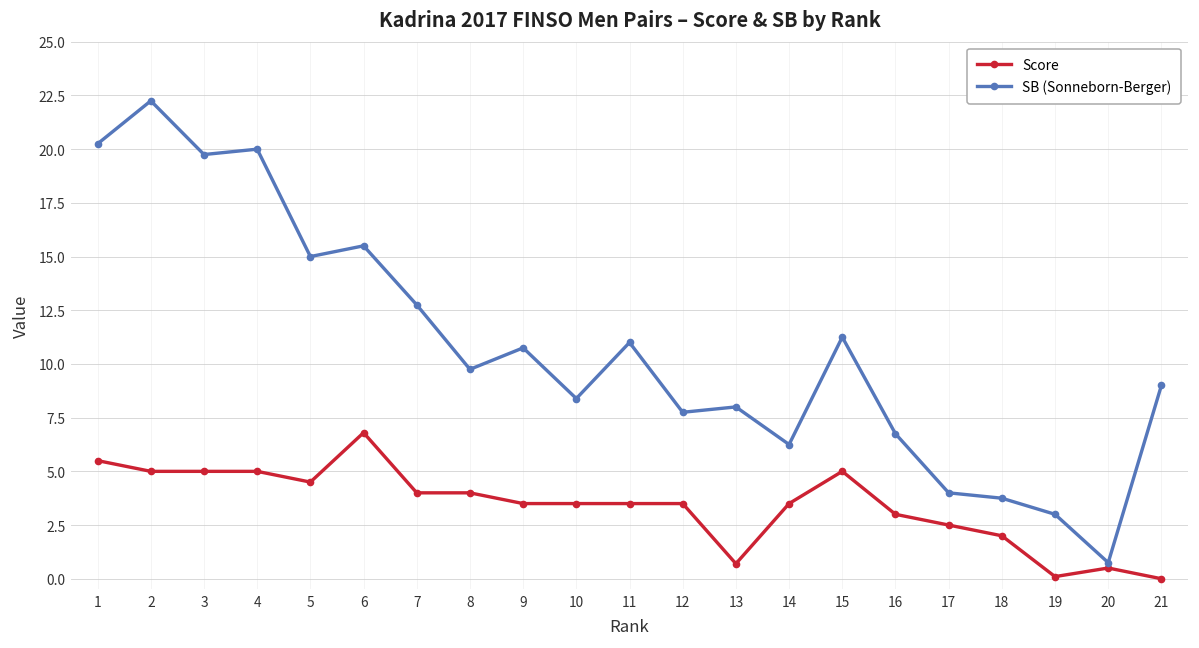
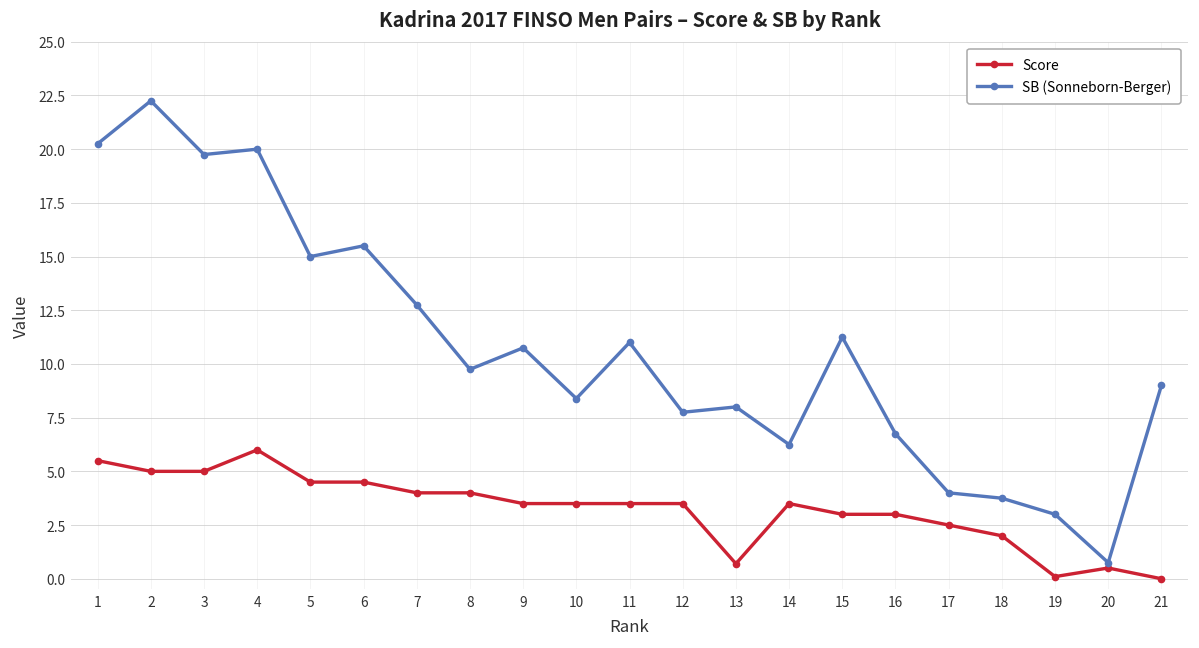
  {
    "Score": {
      "1": 5.5,
      "2": 5.0,
      "3": 5.0,
-     "4": 5,
+     "4": 6,
      "5": 4.5,
-     "6": 6.8,
+     "6": 4.5,
      "7": 4.0,
      "8": 4.0,
      "9": 3.5,
      "10": 3.5,
      "11": 3.5,
      "12": 3.5,
      "13": 0.7,
      "14": 3.5,
-     "15": 5,
+     "15": 3,
      "16": 3.0,
      "17": 2.5,
      "18": 2.0,
      "19": 0.1,
      "20": 0.5,
      "21": 0.0
    },
    "SB (Sonneborn-Berger)": {
      "1": 20.3,
      "2": 22.3,
      "3": 19.8,
      "4": 20.0,
      "5": 15.0,
      "6": 15.5,
      "7": 12.8,
      "8": 9.8,
      "9": 10.8,
      "10": 8.4,
      "11": 11.0,
      "12": 7.8,
      "13": 8.0,
      "14": 6.3,
      "15": 11.3,
      "16": 6.8,
      "17": 4.0,
      "18": 3.8,
      "19": 3.0,
      "20": 0.8,
      "21": 9.0
    }
  }
